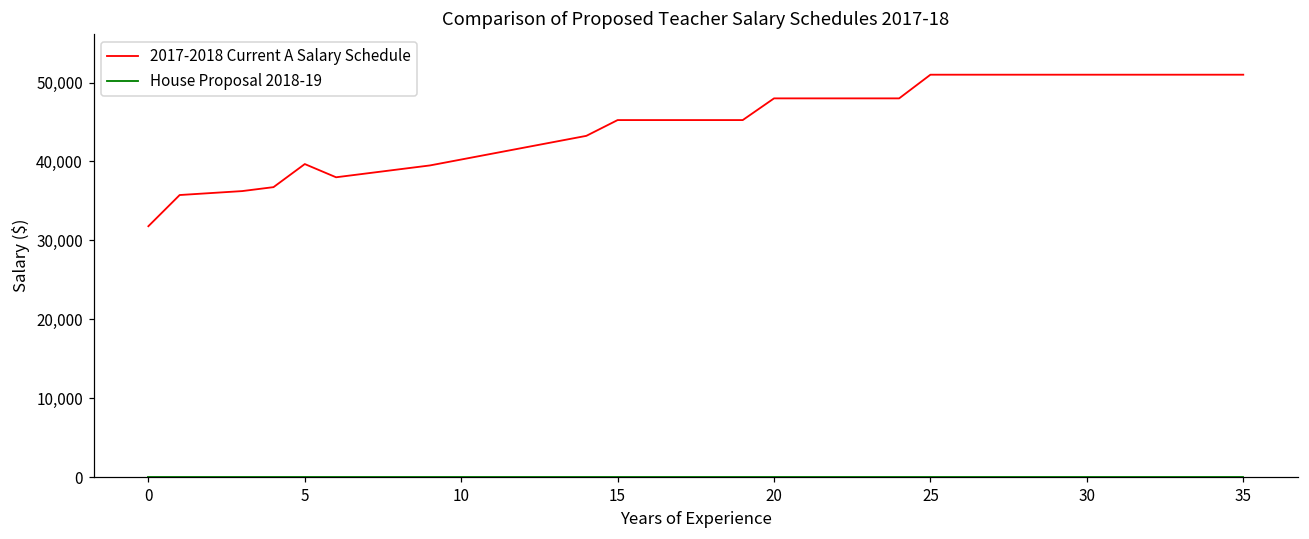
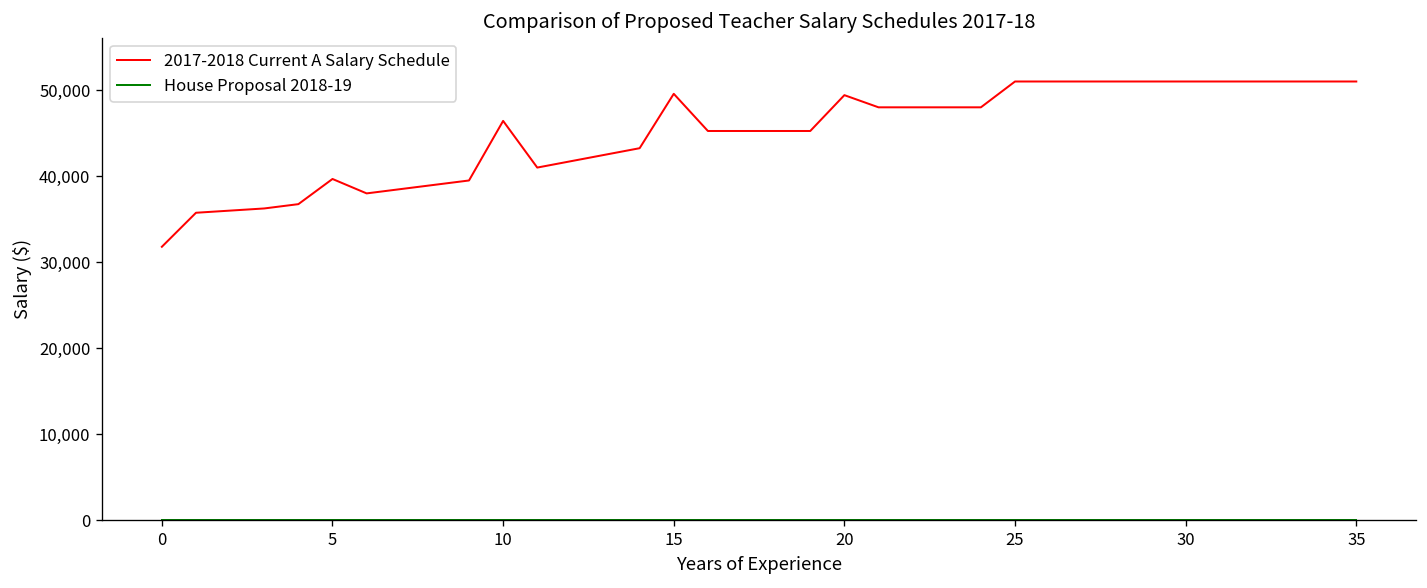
  {
    "2017-2018 Current A Salary Schedule": {
      "0": "32,000",
      "5": "40,000",
-     "10": "40,000",
-     "15": "45,000",
-     "20": "48,000",
+     "10": "46,000",
+     "15": "50,000",
+     "20": "49,000",
      "25": "51,000",
      "30": "51,000",
      "35": "51,000"
    },
    "House Proposal 2018-19": {
      "0": "0",
      "5": "0",
      "10": "0",
      "15": "0",
      "20": "0",
      "25": "0",
      "30": "0",
      "35": "0"
    }
  }
